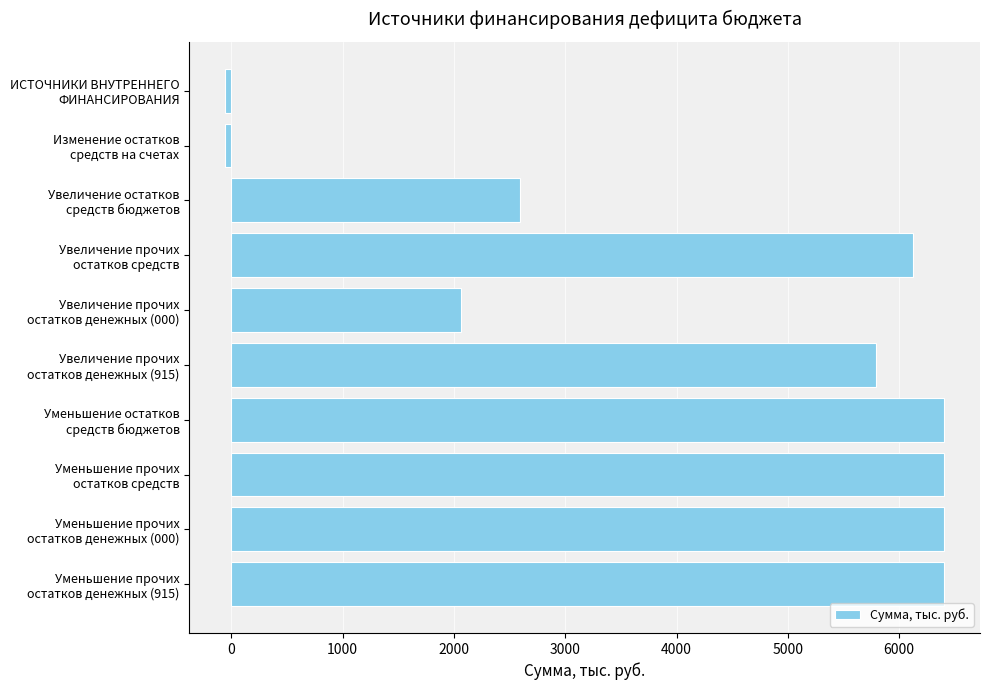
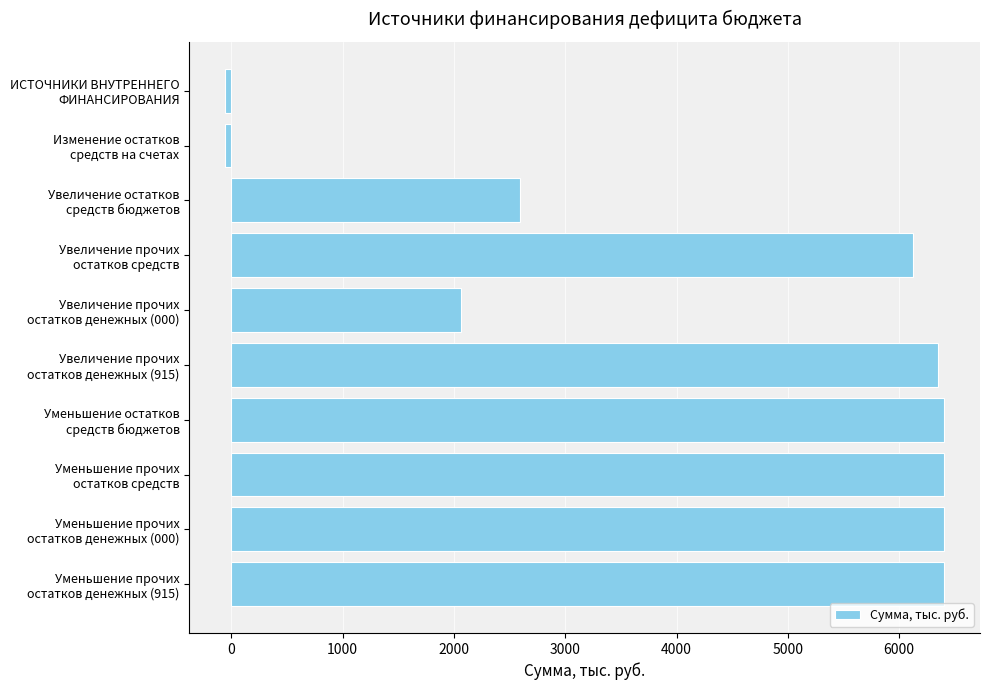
  {
    "ИСТОЧНИКИ ВНУТРЕННЕГО ФИНАНСИРОВАНИЯ": -50,
    "Изменение остатков средств на счетах": -50,
    "Увеличение остатков средств бюджетов": 2590,
    "Увеличение прочих остатков средств": 6130,
    "Увеличение прочих остатков денежных (000)": 2060,
-   "Увеличение прочих остатков денежных (915)": 5790,
+   "Увеличение прочих остатков денежных (915)": 6350,
    "Уменьшение остатков средств бюджетов": 6400,
    "Уменьшение прочих остатков средств": 6400,
    "Уменьшение прочих остатков денежных (000)": 6400,
    "Уменьшение прочих остатков денежных (915)": 6400
  }
